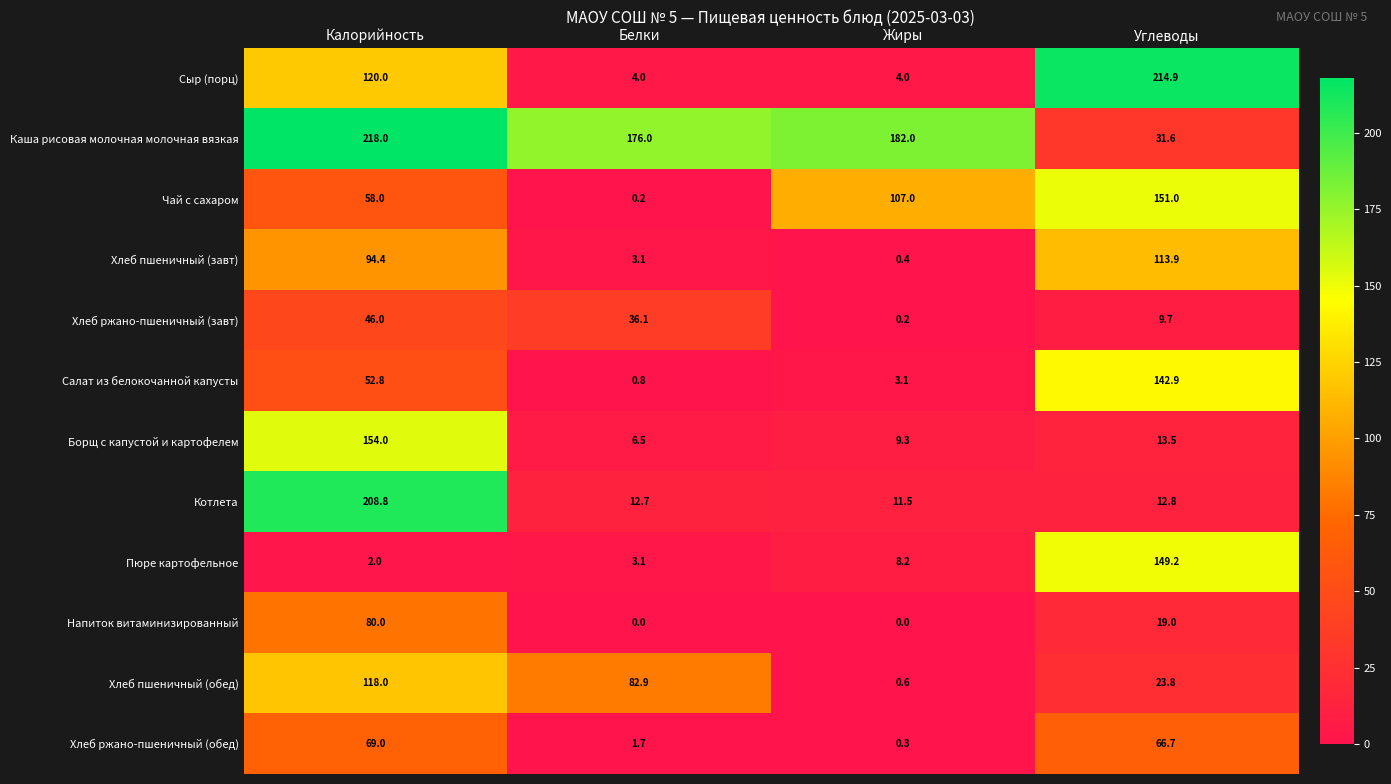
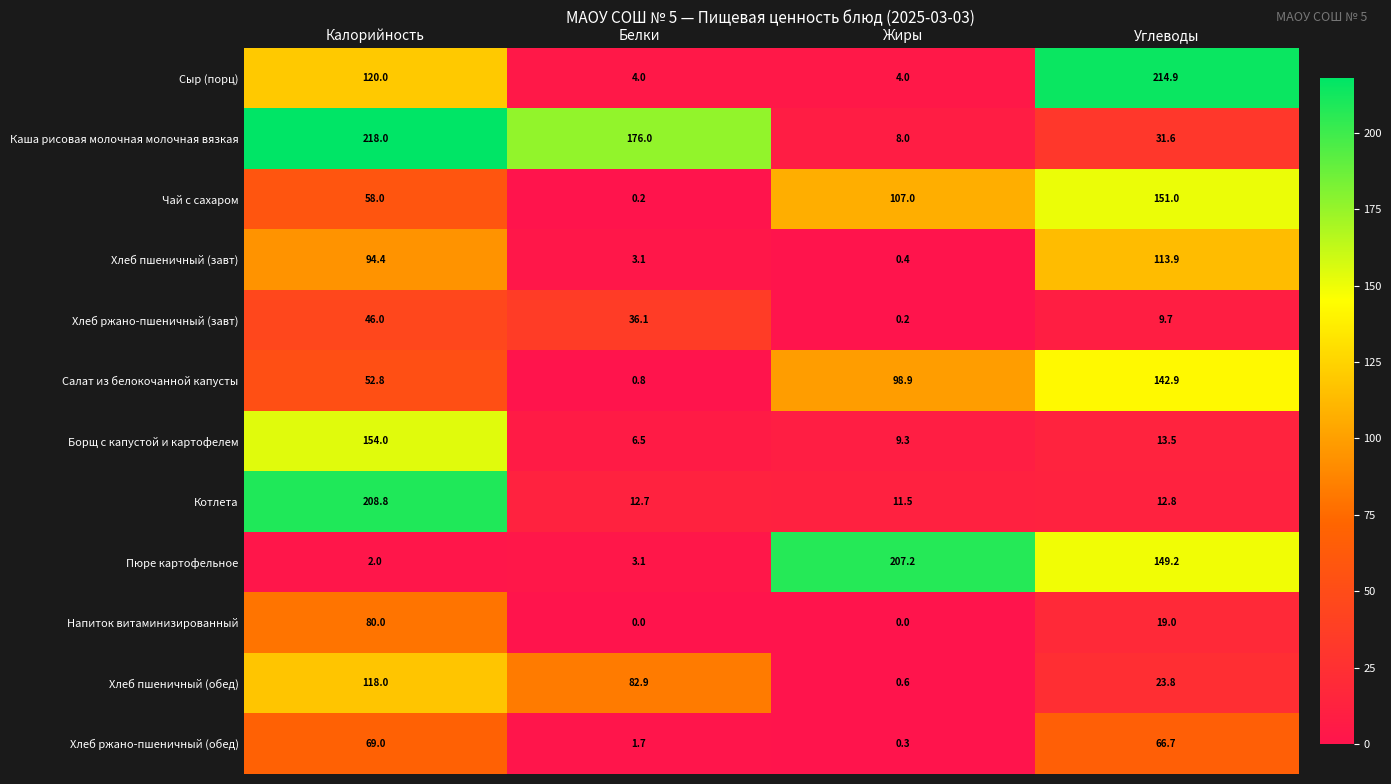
  {
    "Сыр (порц)": {
      "Калорийность": 120.0,
      "Белки": 4.0,
      "Жиры": 4.0,
      "Углеводы": 214.9
    },
    "Каша рисовая молочная молочная вязкая": {
      "Калорийность": 218.0,
      "Белки": 176.0,
-     "Жиры": 182.0,
+     "Жиры": 8.0,
      "Углеводы": 31.6
    },
    "Чай с сахаром": {
      "Калорийность": 58.0,
      "Белки": 0.2,
      "Жиры": 107.0,
      "Углеводы": 151.0
    },
    "Хлеб пшеничный (завт)": {
      "Калорийность": 94.4,
      "Белки": 3.1,
      "Жиры": 0.4,
      "Углеводы": 113.9
    },
    "Хлеб ржано-пшеничный (завт)": {
      "Калорийность": 46.0,
      "Белки": 36.1,
      "Жиры": 0.2,
      "Углеводы": 9.7
    },
    "Салат из белокочанной капусты": {
      "Калорийность": 52.8,
      "Белки": 0.8,
-     "Жиры": 3.1,
+     "Жиры": 98.9,
      "Углеводы": 142.9
    },
    "Борщ с капустой и картофелем": {
      "Калорийность": 154.0,
      "Белки": 6.5,
      "Жиры": 9.3,
      "Углеводы": 13.5
    },
    "Котлета": {
      "Калорийность": 208.8,
      "Белки": 12.7,
      "Жиры": 11.5,
      "Углеводы": 12.8
    },
    "Пюре картофельное": {
      "Калорийность": 2.0,
      "Белки": 3.1,
-     "Жиры": 8.2,
+     "Жиры": 207.2,
      "Углеводы": 149.2
    },
    "Напиток витаминизированный": {
      "Калорийность": 80.0,
      "Белки": 0.0,
      "Жиры": 0.0,
      "Углеводы": 19.0
    },
    "Хлеб пшеничный (обед)": {
      "Калорийность": 118.0,
      "Белки": 82.9,
      "Жиры": 0.6,
      "Углеводы": 23.8
    },
    "Хлеб ржано-пшеничный (обед)": {
      "Калорийность": 69.0,
      "Белки": 1.7,
      "Жиры": 0.3,
      "Углеводы": 66.7
    }
  }
